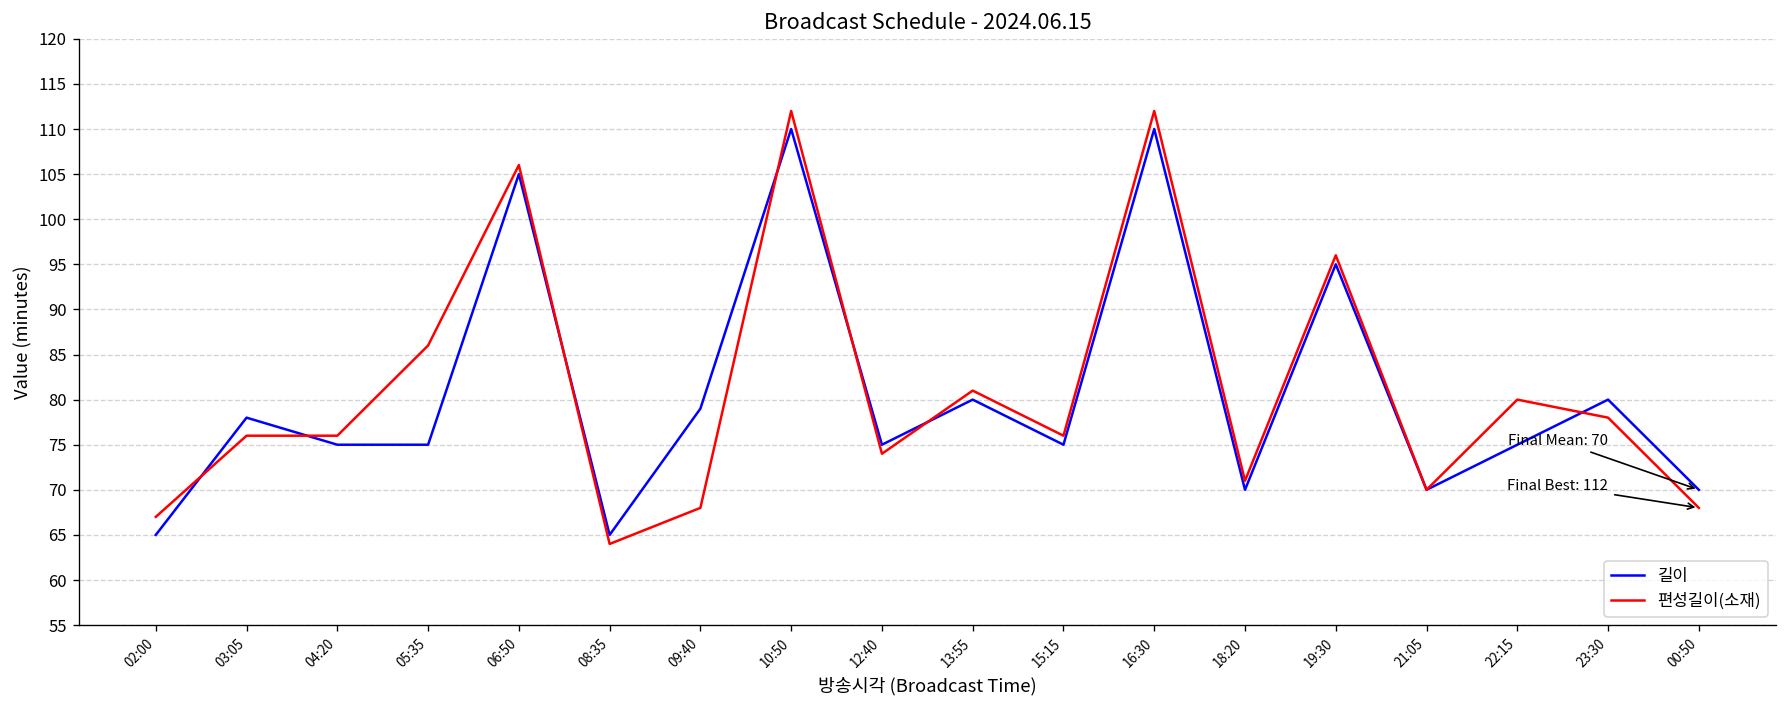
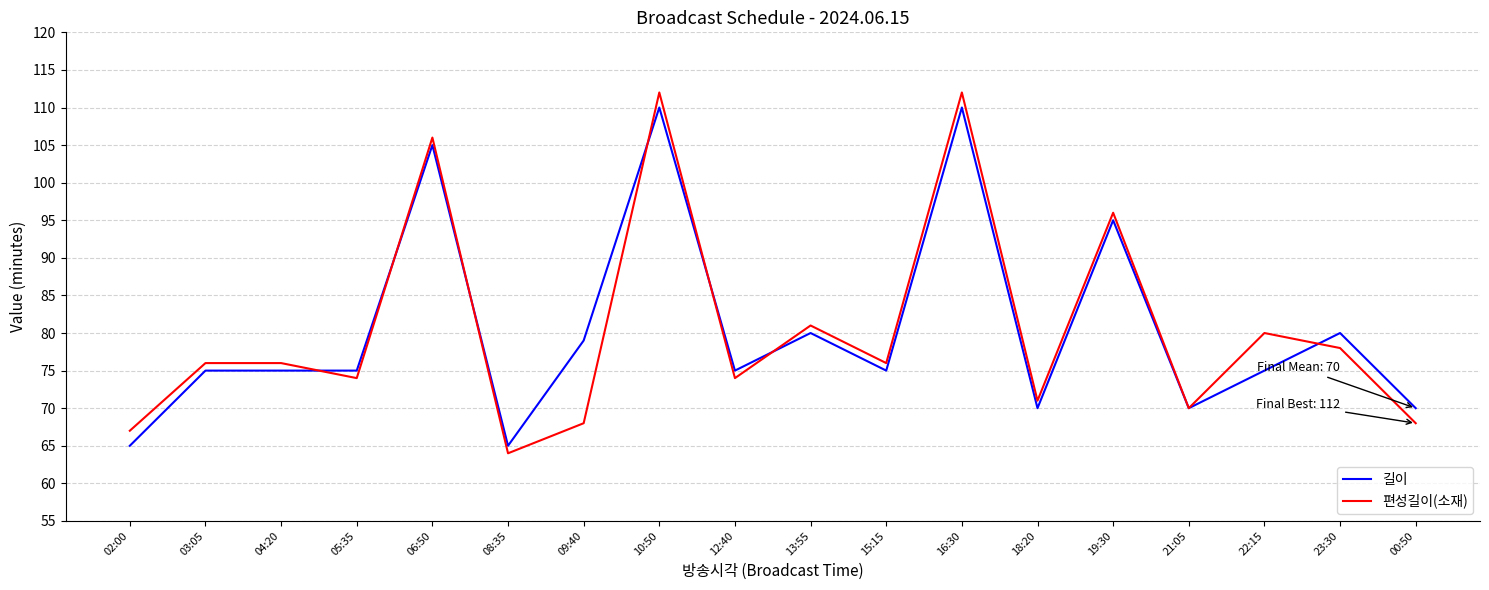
  {
    "길이": {
      "02:00": 65,
-     "03:05": 78,
+     "03:05": 75,
      "04:20": 75,
      "05:35": 75,
      "06:50": 105,
      "08:35": 65,
      "09:40": 79,
      "10:50": 110,
      "12:40": 75,
      "13:55": 80,
      "15:15": 75,
      "16:30": 110,
      "18:20": 70,
      "19:30": 95,
      "23:30": 80
    },
    "편성길이(소재)": {
      "02:00": 67,
      "03:05": 76,
      "04:20": 76,
-     "05:35": 86,
+     "05:35": 74,
      "06:50": 106,
      "08:35": 64,
      "09:40": 68,
      "10:50": 112,
      "12:40": 74,
      "13:55": 81,
      "15:15": 76,
      "16:30": 112,
      "18:20": 71,
      "19:30": 96,
      "22:15": 80,
      "23:30": 78
    }
  }
